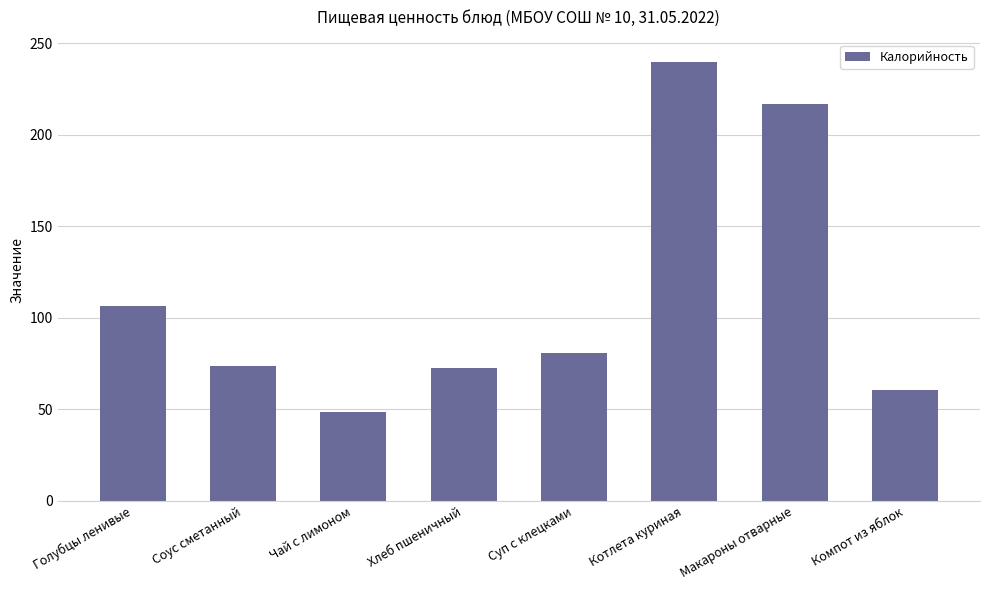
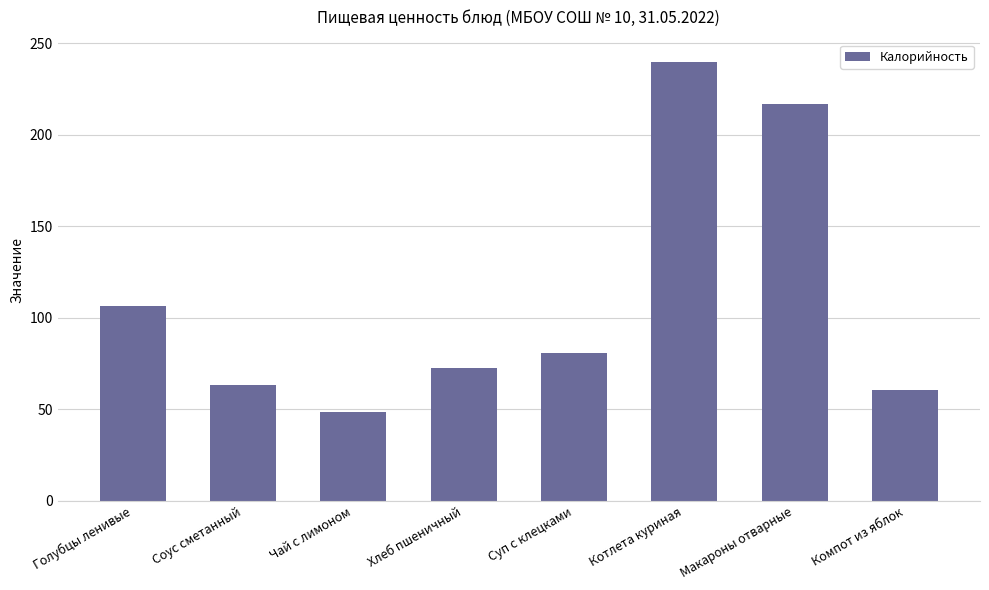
  {
    "Голубцы ленивые": 106,
-   "Соус сметанный": 73,
+   "Соус сметанный": 63,
    "Чай с лимоном": 49,
    "Хлеб пшеничный": 73,
    "Суп с клецками": 81,
    "Котлета куриная": 240,
    "Макароны отварные": 217,
    "Компот из яблок": 61
  }
